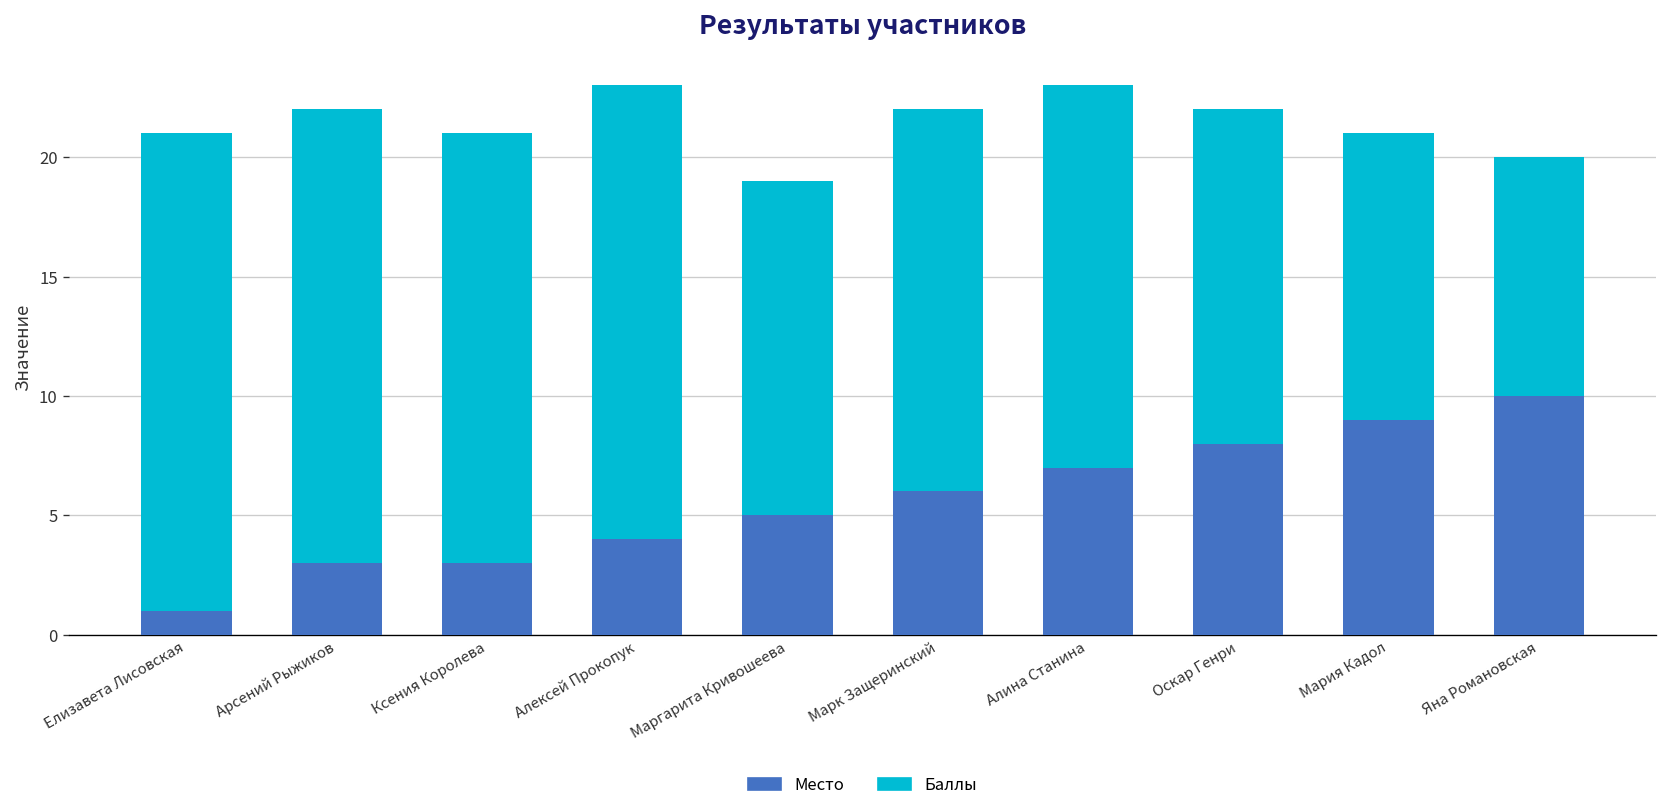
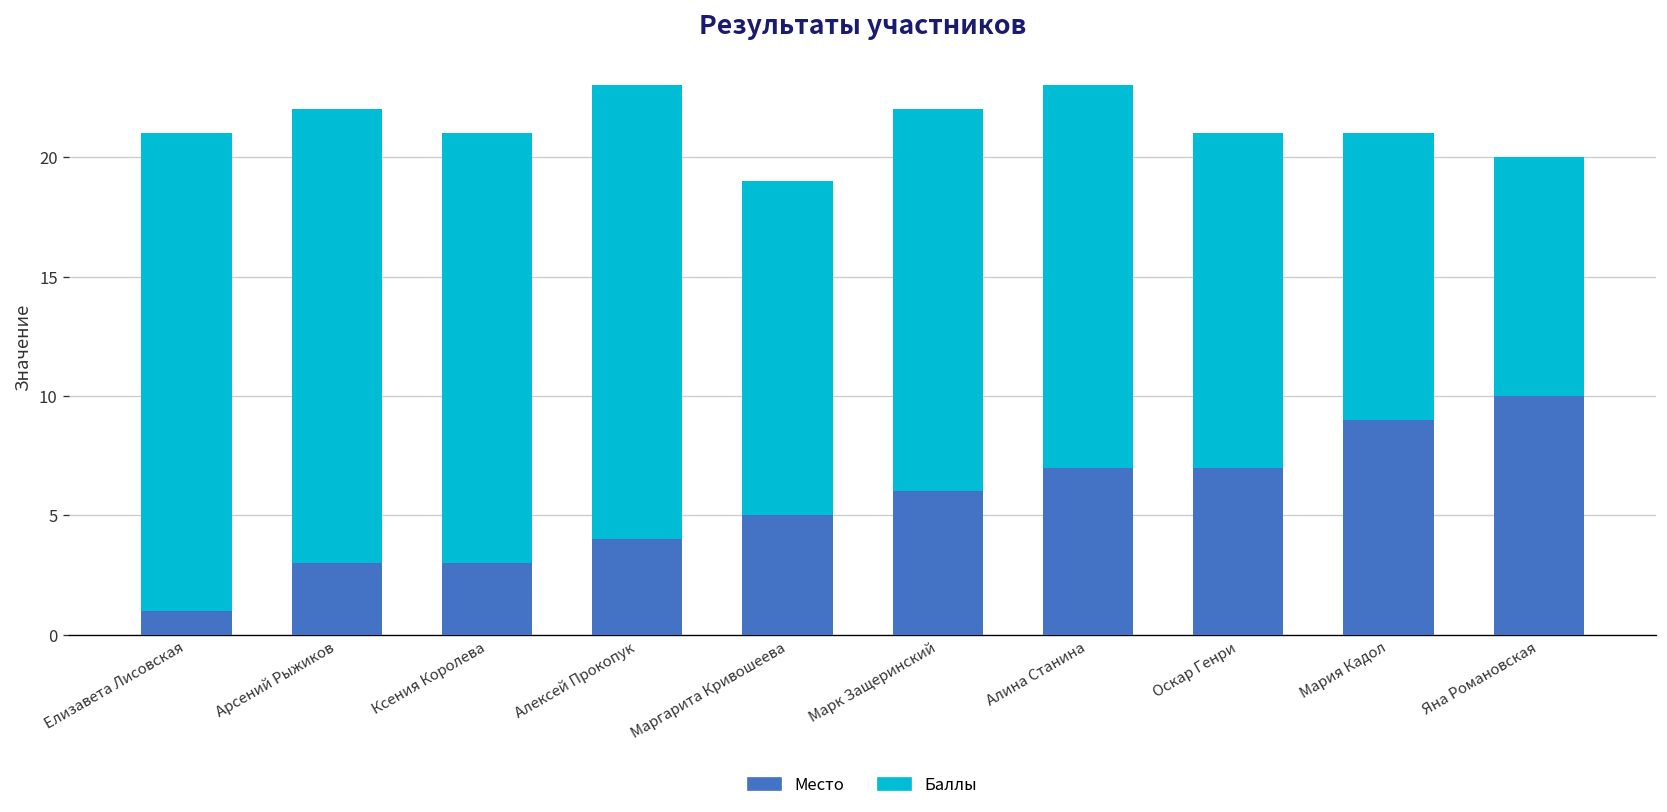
  {
    "Место": {
      "Елизавета Лисовская": 1,
      "Арсений Рыжиков": 3,
      "Ксения Королева": 3,
      "Алексей Прокопук": 4,
      "Маргарита Кривошеева": 5,
      "Марк Защеринский": 6,
      "Алина Станина": 7,
-     "Оскар Генри": 8,
+     "Оскар Генри": 7,
      "Мария Кадол": 9,
      "Яна Романовская": 10
    },
    "Баллы": {
      "Елизавета Лисовская": 20,
      "Арсений Рыжиков": 19,
      "Ксения Королева": 18,
      "Алексей Прокопук": 19,
      "Маргарита Кривошеева": 14,
      "Марк Защеринский": 16,
      "Алина Станина": 16,
      "Оскар Генри": 14,
      "Мария Кадол": 12,
      "Яна Романовская": 10
    }
  }
